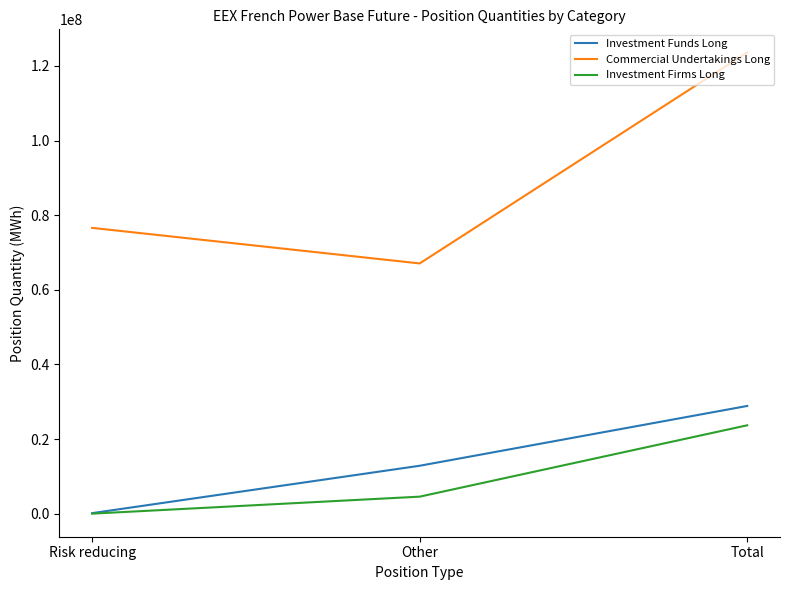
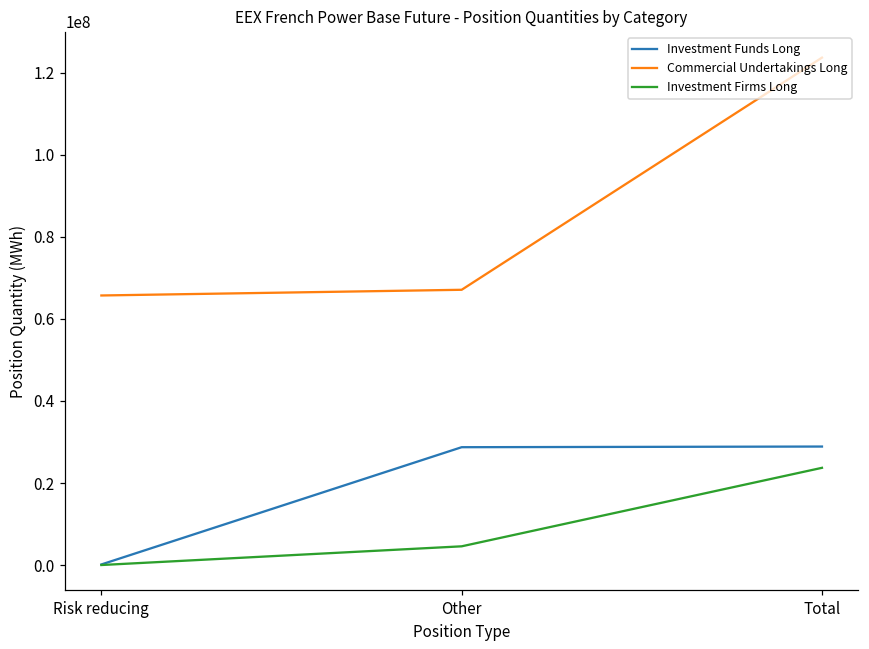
  {
    "Investment Funds Long": {
-     "Other": 13000000,
+     "Other": 29000000,
      "Total": 29000000
    },
    "Commercial Undertakings Long": {
-     "Risk reducing": 77000000,
+     "Risk reducing": 66000000,
      "Other": 67000000
    },
    "Investment Firms Long": {
      "Other": 5000000,
      "Total": 24000000
    }
  }
